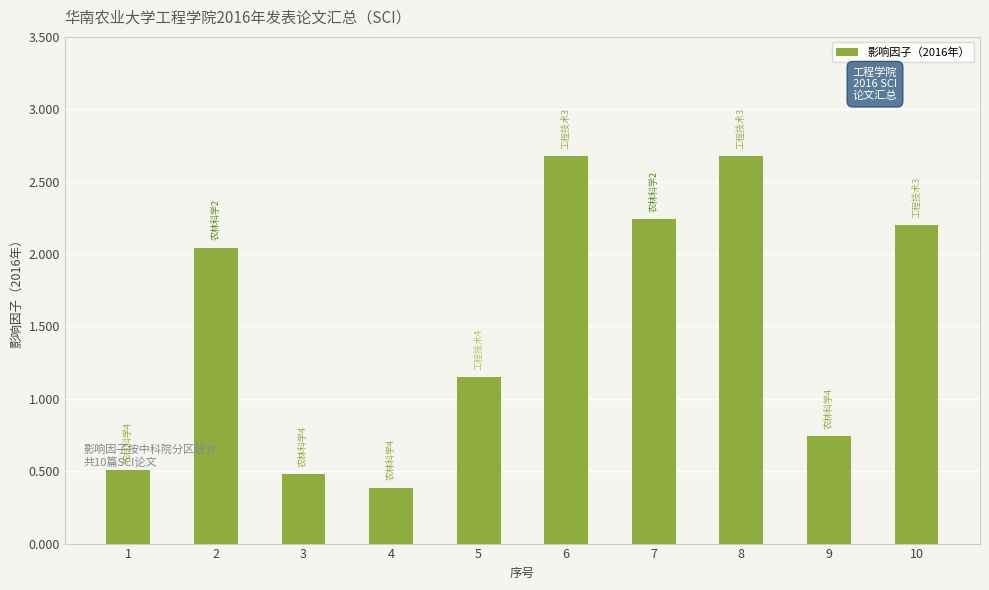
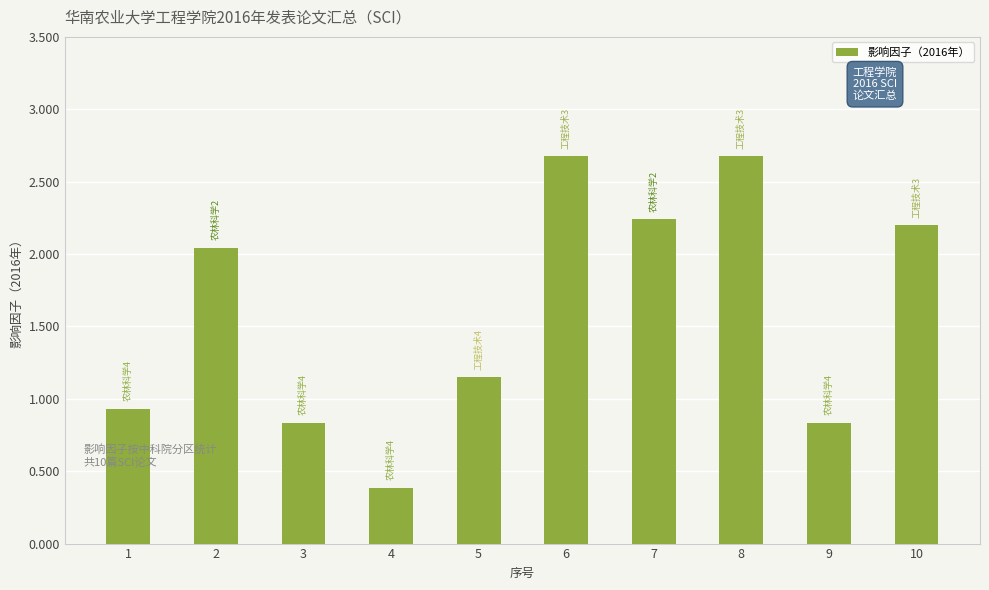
  {
-   "1": 0.51,
+   "1": 0.93,
    "2": 2.04,
-   "3": 0.48,
+   "3": 0.84,
    "4": 0.39,
    "5": 1.15,
    "6": 2.68,
    "7": 2.24,
    "8": 2.68,
-   "9": 0.74,
+   "9": 0.84,
    "10": 2.20
  }
